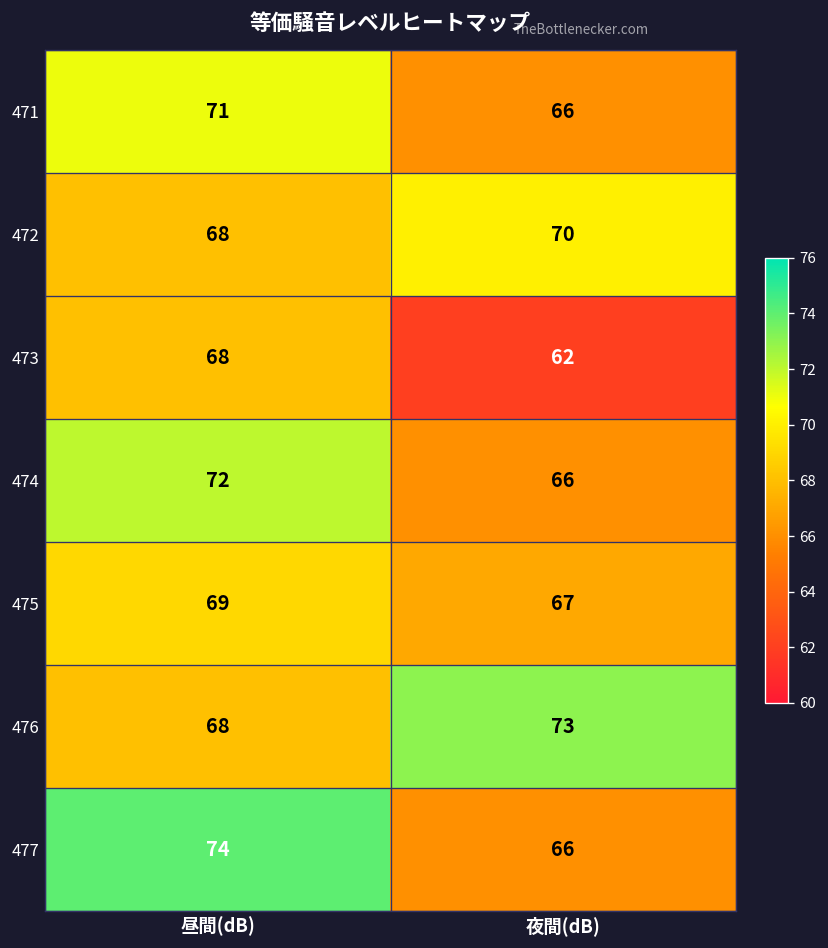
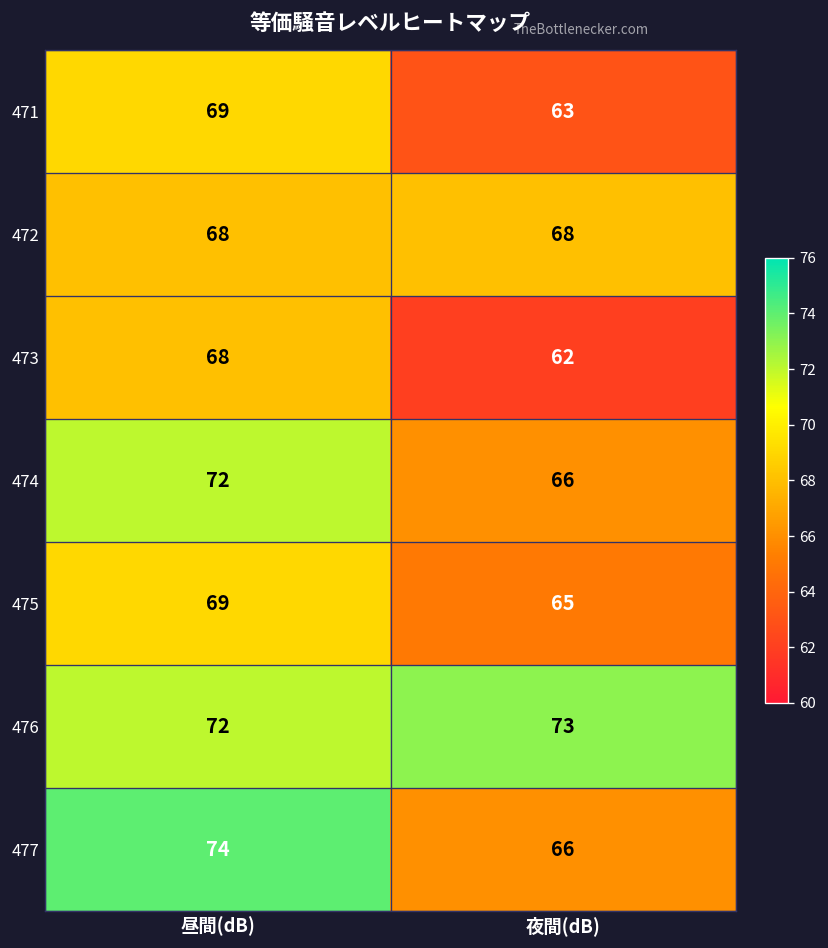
  {
    "471": {
-     "昼間(dB)": 71,
-     "夜間(dB)": 66
+     "昼間(dB)": 69,
+     "夜間(dB)": 63
    },
    "472": {
      "昼間(dB)": 68,
-     "夜間(dB)": 70
+     "夜間(dB)": 68
    },
    "473": {
      "昼間(dB)": 68,
      "夜間(dB)": 62
    },
    "474": {
      "昼間(dB)": 72,
      "夜間(dB)": 66
    },
    "475": {
      "昼間(dB)": 69,
-     "夜間(dB)": 67
+     "夜間(dB)": 65
    },
    "476": {
-     "昼間(dB)": 68,
+     "昼間(dB)": 72,
      "夜間(dB)": 73
    },
    "477": {
      "昼間(dB)": 74,
      "夜間(dB)": 66
    }
  }
